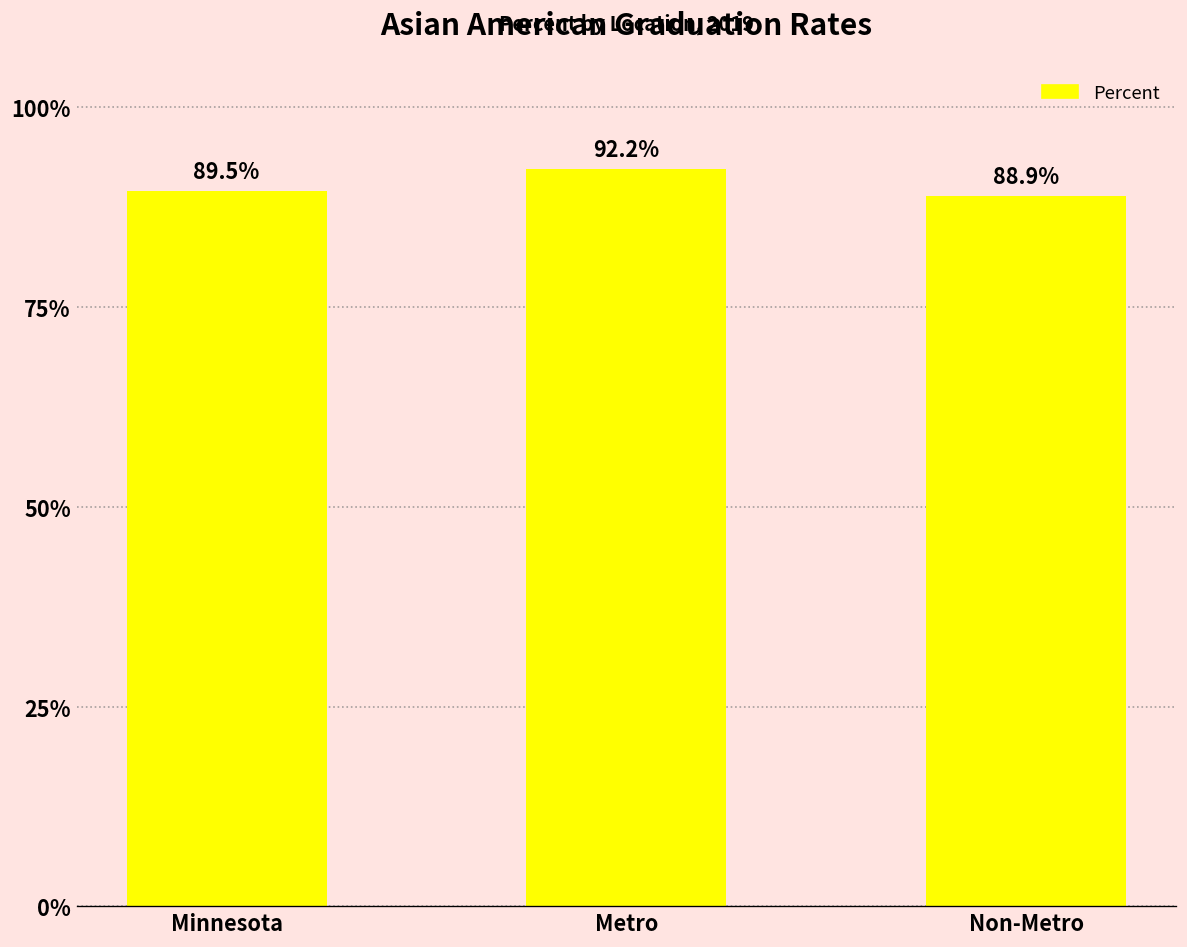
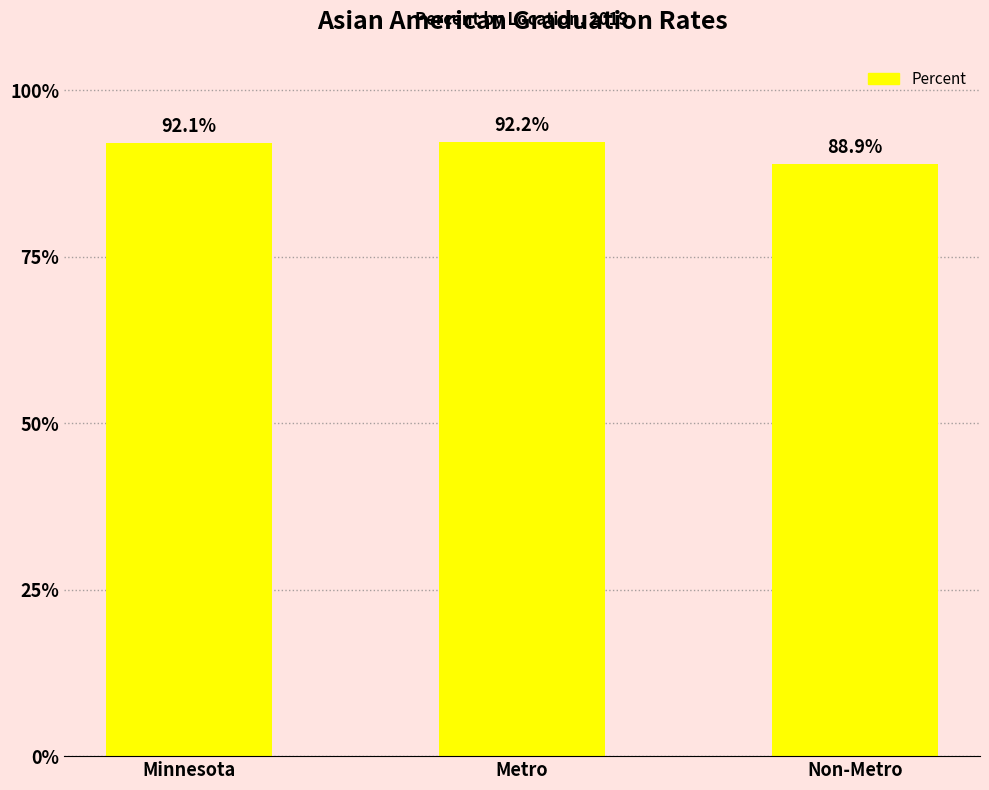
  {
-   "Minnesota": "89.5%",
+   "Minnesota": "92.1%",
    "Metro": "92.2%",
    "Non-Metro": "88.9%"
  }
